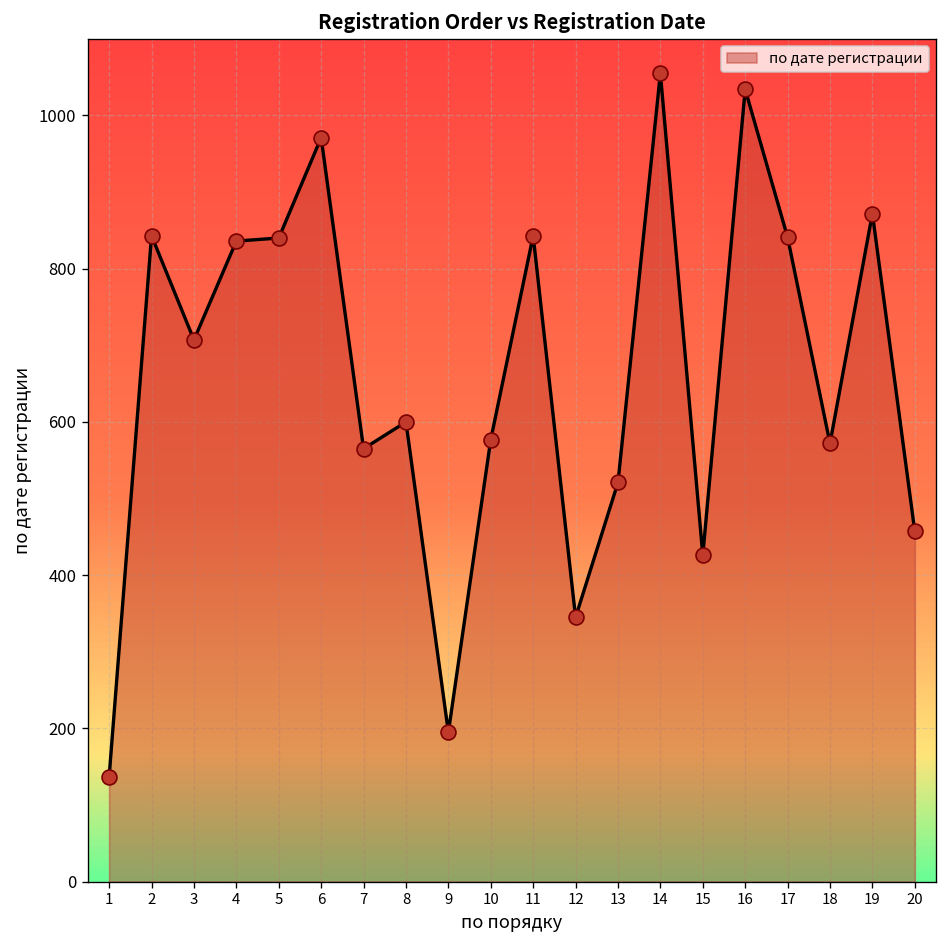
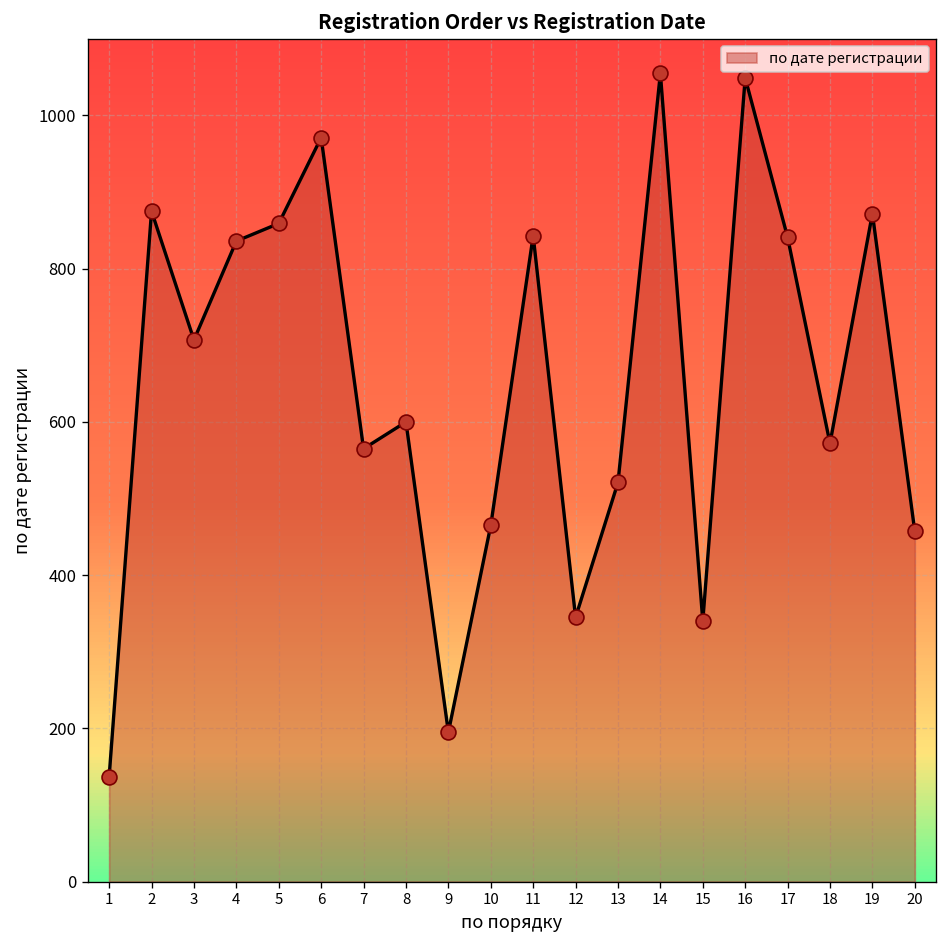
  {
    "1": 140,
-   "2": 840,
+   "2": 880,
    "3": 710,
    "4": 840,
-   "5": 840,
+   "5": 860,
    "6": 970,
    "7": 570,
    "8": 600,
    "9": 200,
-   "10": 580,
+   "10": 470,
    "11": 840,
    "12": 350,
    "13": 520,
    "14": 1060,
-   "15": 430,
-   "16": 1030,
+   "15": 340,
+   "16": 1050,
    "17": 840,
    "18": 570,
    "19": 870,
    "20": 460
  }
